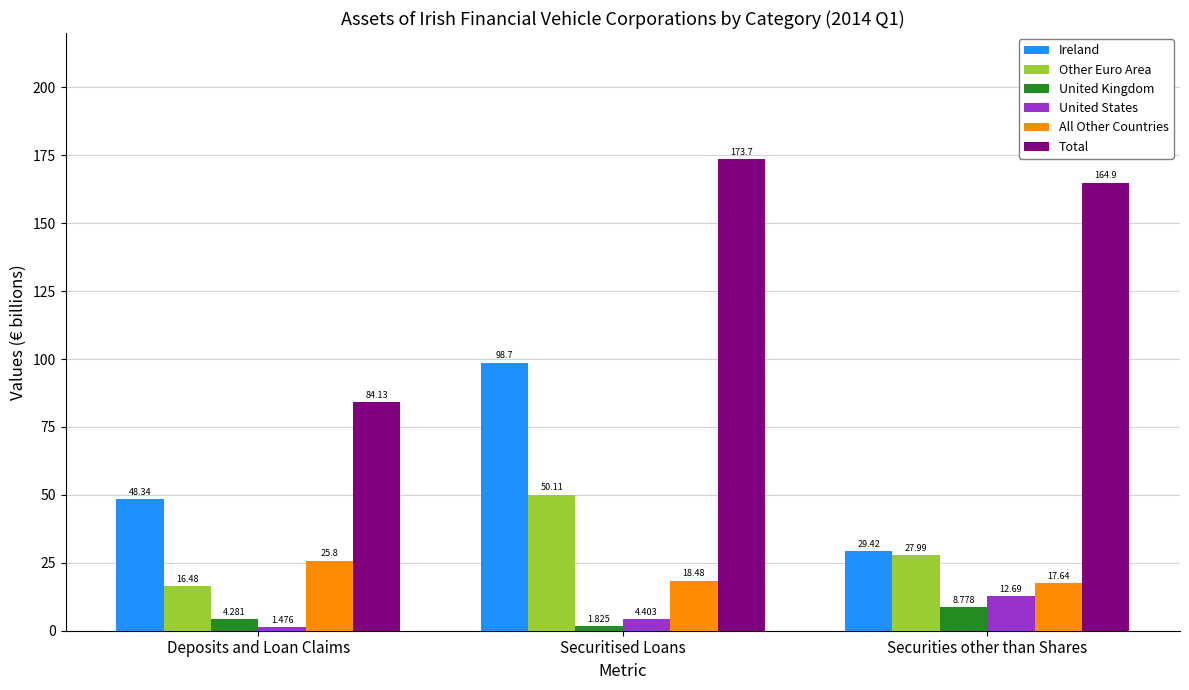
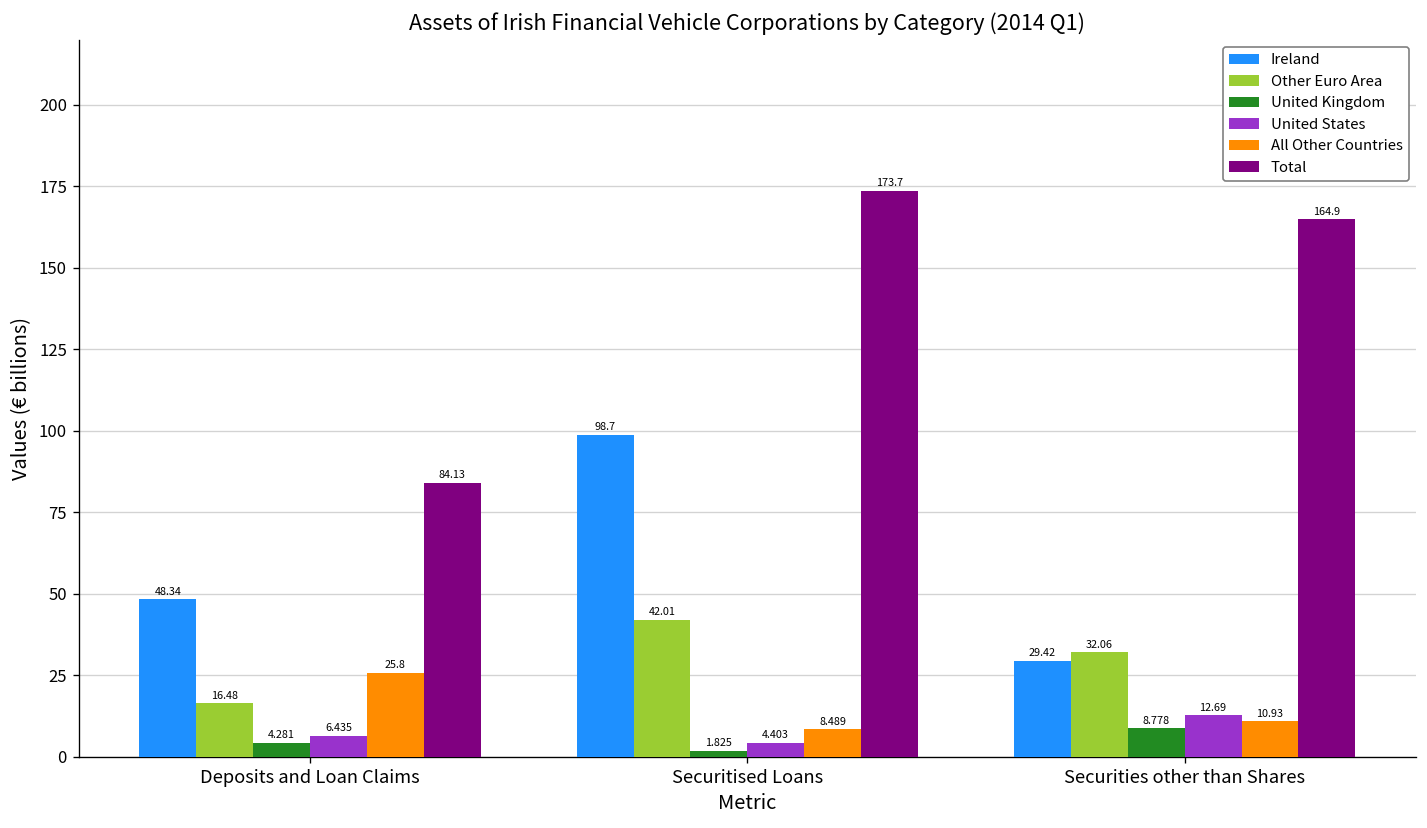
  {
    "Ireland": {
      "Deposits and Loan Claims": 48.34,
      "Securitised Loans": 98.7,
      "Securities other than Shares": 29.42
    },
    "Other Euro Area": {
      "Deposits and Loan Claims": 16.48,
-     "Securitised Loans": 50.11,
-     "Securities other than Shares": 27.99
+     "Securitised Loans": 42.01,
+     "Securities other than Shares": 32.06
    },
    "United Kingdom": {
      "Deposits and Loan Claims": 4.281,
      "Securitised Loans": 1.825,
      "Securities other than Shares": 8.778
    },
    "United States": {
-     "Deposits and Loan Claims": 1.476,
+     "Deposits and Loan Claims": 6.435,
      "Securitised Loans": 4.403,
      "Securities other than Shares": 12.69
    },
    "All Other Countries": {
      "Deposits and Loan Claims": 25.8,
-     "Securitised Loans": 18.48,
-     "Securities other than Shares": 17.64
+     "Securitised Loans": 8.489,
+     "Securities other than Shares": 10.93
    },
    "Total": {
      "Deposits and Loan Claims": 84.13,
      "Securitised Loans": 173.7,
      "Securities other than Shares": 164.9
    }
  }
